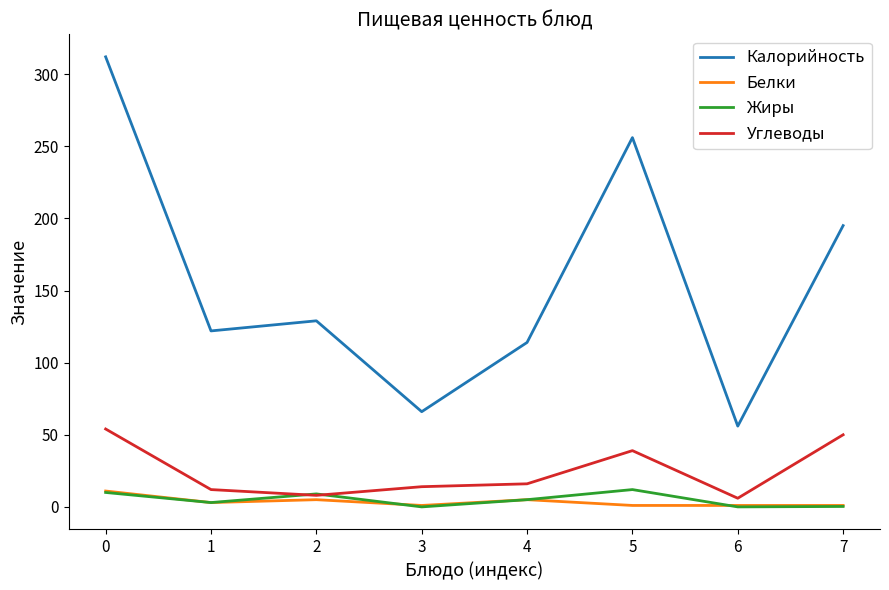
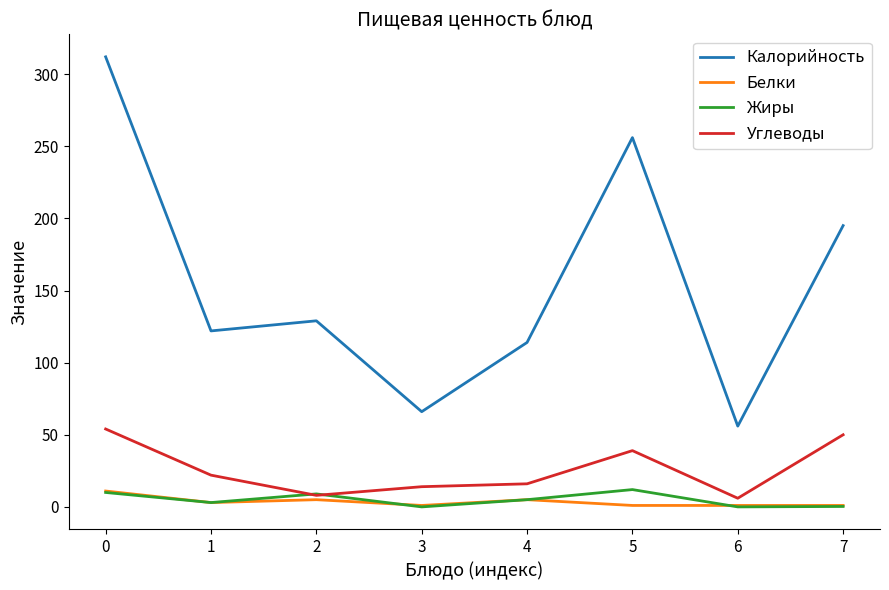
  {
    "Калорийность": {
      "0": 312,
      "1": 122,
      "2": 129,
      "3": 66,
      "4": 114,
      "5": 256,
      "6": 56,
      "7": 195
    },
    "Белки": {
      "2": 5,
      "5": 1
    },
    "Жиры": {
      "5": 12
    },
    "Углеводы": {
      "0": 54,
-     "1": 12,
+     "1": 22,
      "3": 14,
      "4": 16,
      "5": 39,
      "6": 6,
      "7": 50
    }
  }
